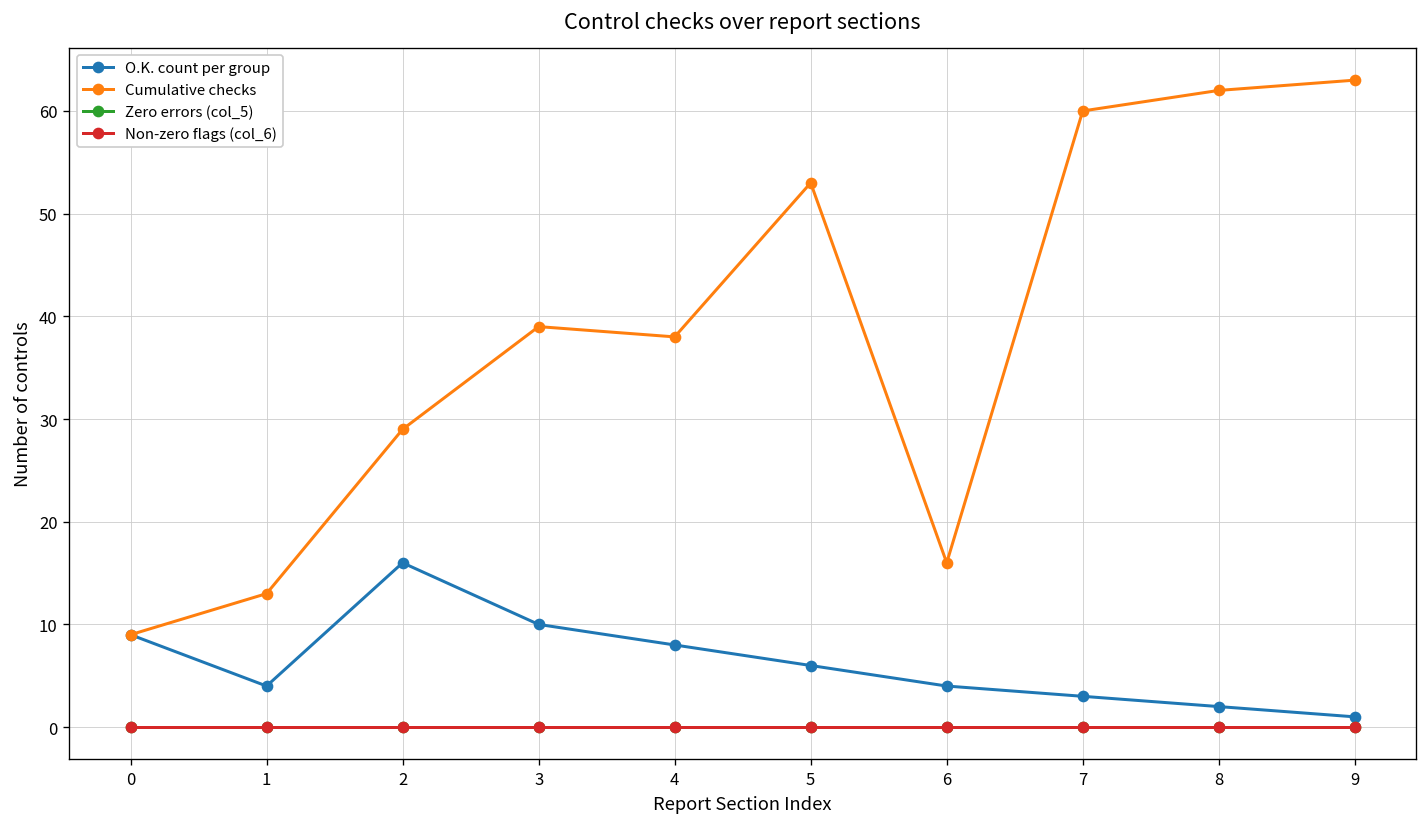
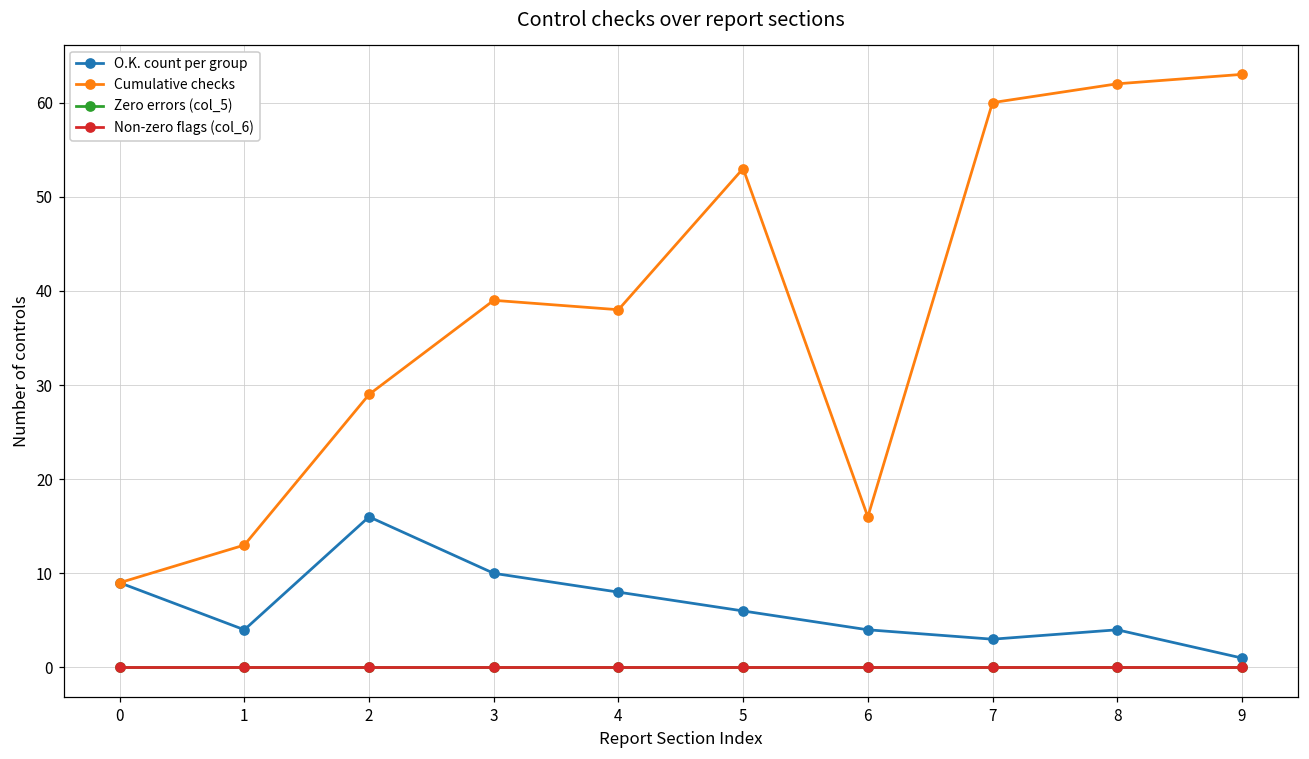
  {
    "O.K. count per group": {
      "1": 4,
      "2": 16,
      "3": 10,
      "4": 8,
      "5": 6,
      "6": 4,
      "7": 3,
-     "8": 2,
+     "8": 4,
      "9": 1
    },
    "Cumulative checks": {
      "1": 13,
      "2": 29,
      "3": 39,
      "4": 38,
      "5": 53,
      "6": 16,
      "7": 60,
      "8": 62,
      "9": 63
    },
    "Non-zero flags (col_6)": {
      "0": 0,
      "1": 0,
      "2": 0,
      "3": 0,
      "4": 0,
      "5": 0,
      "6": 0,
      "7": 0,
      "8": 0,
      "9": 0
    }
  }
